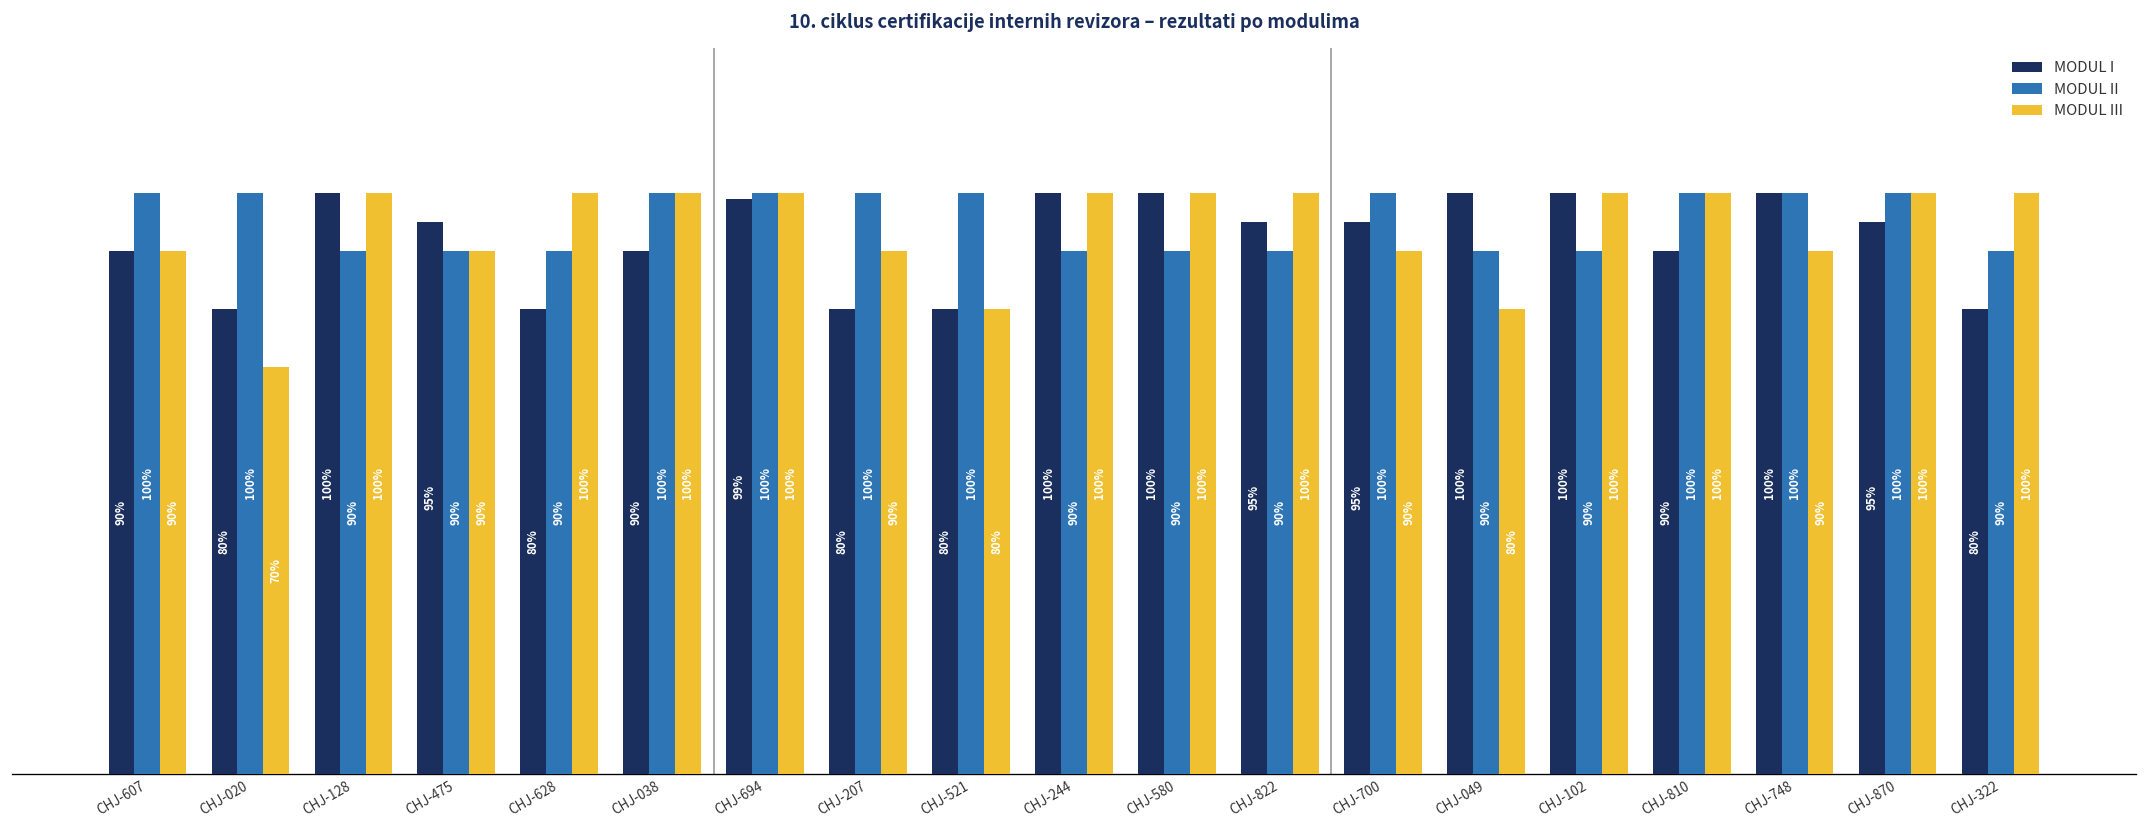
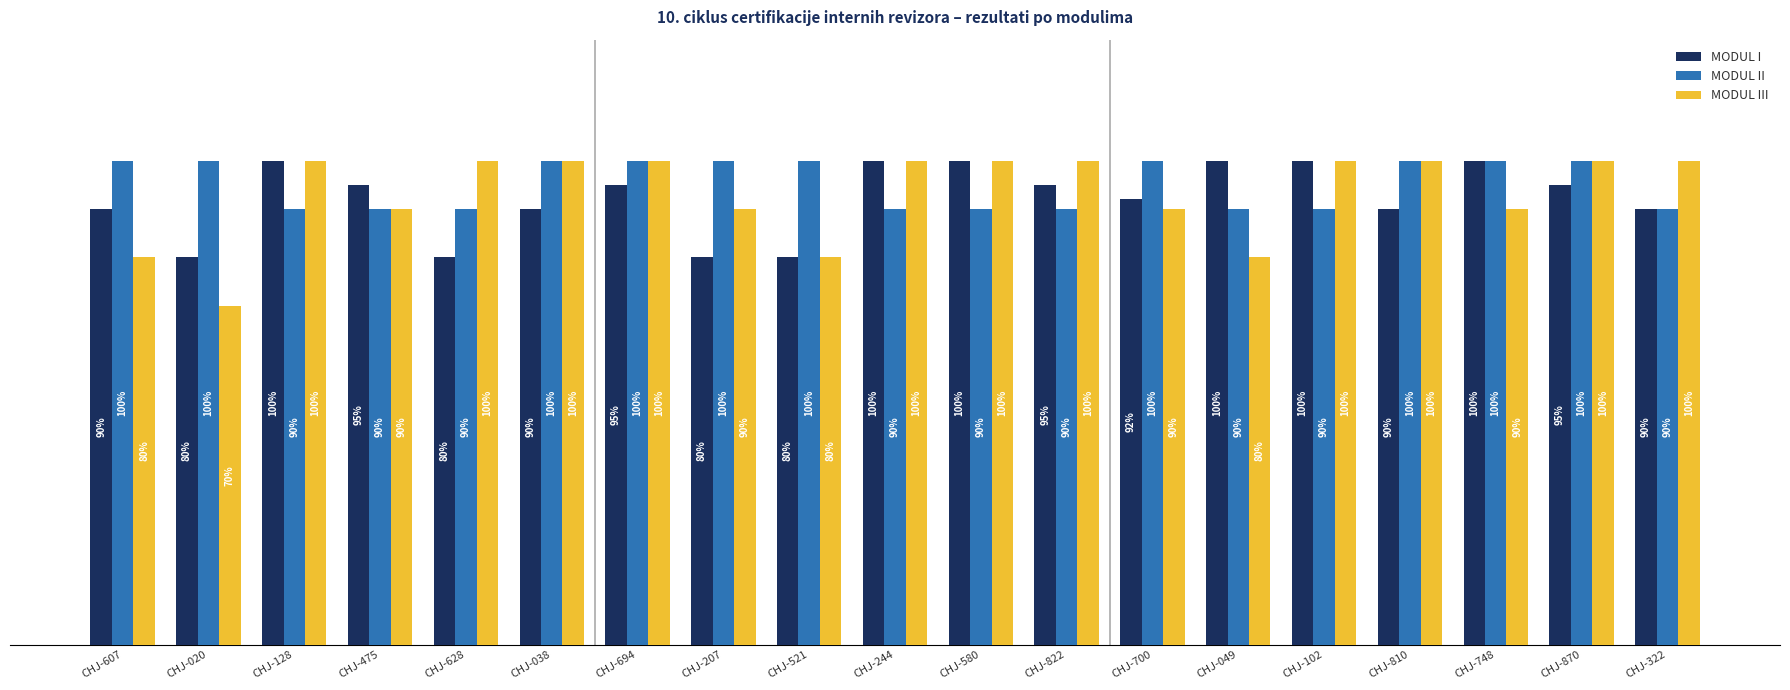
  {
    "MODUL I": {
      "CHJ-607": "90%",
      "CHJ-020": "80%",
      "CHJ-128": "100%",
      "CHJ-475": "95%",
      "CHJ-628": "80%",
      "CHJ-038": "90%",
-     "CHJ-694": "99%",
+     "CHJ-694": "95%",
      "CHJ-207": "80%",
      "CHJ-521": "80%",
      "CHJ-244": "100%",
      "CHJ-580": "100%",
      "CHJ-822": "95%",
-     "CHJ-700": "95%",
+     "CHJ-700": "92%",
      "CHJ-049": "100%",
      "CHJ-102": "100%",
      "CHJ-810": "90%",
      "CHJ-748": "100%",
      "CHJ-870": "95%",
-     "CHJ-322": "80%"
+     "CHJ-322": "90%"
    },
    "MODUL II": {
      "CHJ-607": "100%",
      "CHJ-020": "100%",
      "CHJ-128": "90%",
      "CHJ-475": "90%",
      "CHJ-628": "90%",
      "CHJ-038": "100%",
      "CHJ-694": "100%",
      "CHJ-207": "100%",
      "CHJ-521": "100%",
      "CHJ-244": "90%",
      "CHJ-580": "90%",
      "CHJ-822": "90%",
      "CHJ-700": "100%",
      "CHJ-049": "90%",
      "CHJ-102": "90%",
      "CHJ-810": "100%",
      "CHJ-748": "100%",
      "CHJ-870": "100%",
      "CHJ-322": "90%"
    },
    "MODUL III": {
-     "CHJ-607": "90%",
+     "CHJ-607": "80%",
      "CHJ-020": "70%",
      "CHJ-128": "100%",
      "CHJ-475": "90%",
      "CHJ-628": "100%",
      "CHJ-038": "100%",
      "CHJ-694": "100%",
      "CHJ-207": "90%",
      "CHJ-521": "80%",
      "CHJ-244": "100%",
      "CHJ-580": "100%",
      "CHJ-822": "100%",
      "CHJ-700": "90%",
      "CHJ-049": "80%",
      "CHJ-102": "100%",
      "CHJ-810": "100%",
      "CHJ-748": "90%",
      "CHJ-870": "100%",
      "CHJ-322": "100%"
    }
  }
